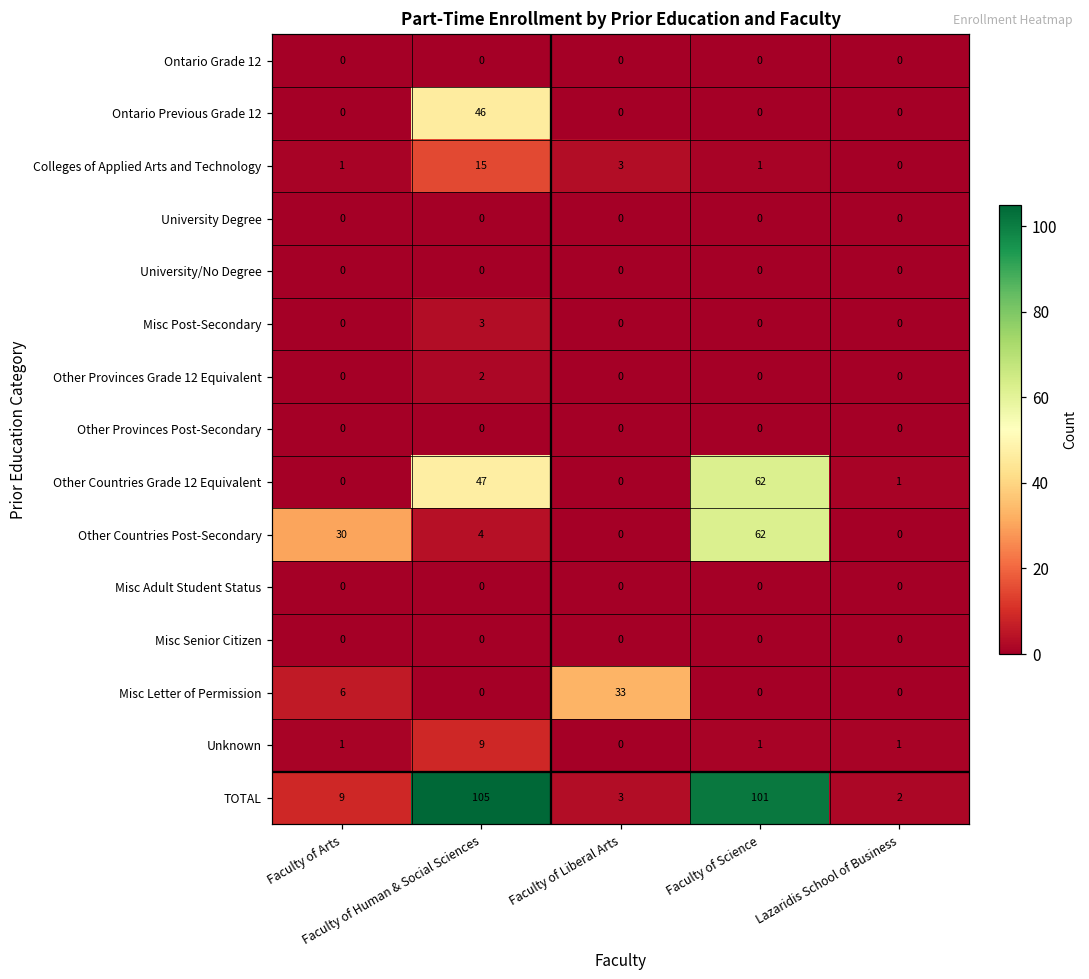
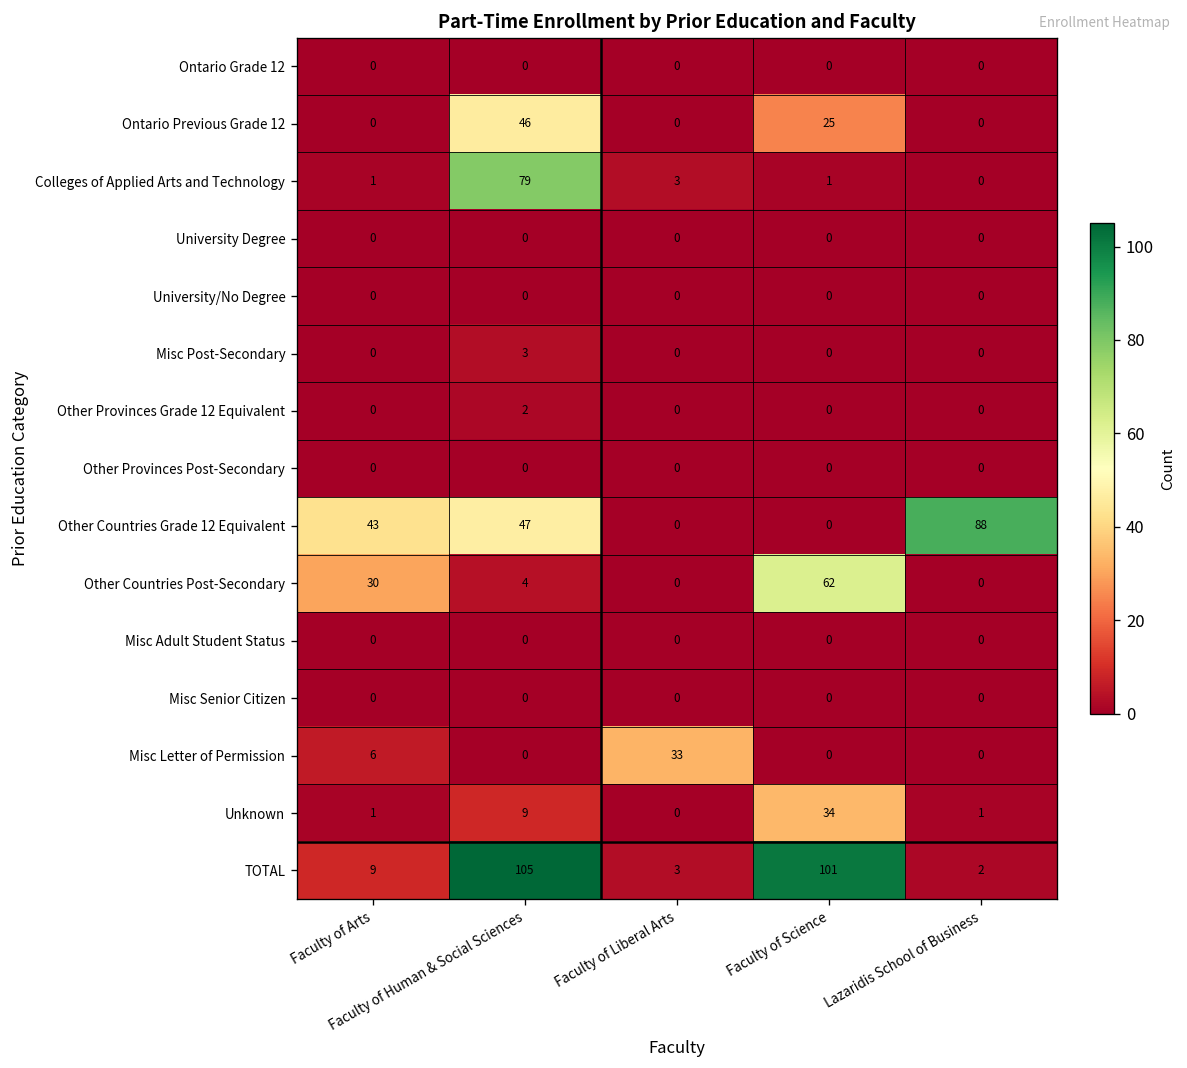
  {
    "Ontario Grade 12": {
      "Faculty of Arts": 0,
      "Faculty of Human & Social Sciences": 0,
      "Faculty of Liberal Arts": 0,
      "Faculty of Science": 0,
      "Lazaridis School of Business": 0
    },
    "Ontario Previous Grade 12": {
      "Faculty of Arts": 0,
      "Faculty of Human & Social Sciences": 46,
      "Faculty of Liberal Arts": 0,
-     "Faculty of Science": 0,
+     "Faculty of Science": 25,
      "Lazaridis School of Business": 0
    },
    "Colleges of Applied Arts and Technology": {
      "Faculty of Arts": 1,
-     "Faculty of Human & Social Sciences": 15,
+     "Faculty of Human & Social Sciences": 79,
      "Faculty of Liberal Arts": 3,
      "Faculty of Science": 1,
      "Lazaridis School of Business": 0
    },
    "University Degree": {
      "Faculty of Arts": 0,
      "Faculty of Human & Social Sciences": 0,
      "Faculty of Liberal Arts": 0,
      "Faculty of Science": 0,
      "Lazaridis School of Business": 0
    },
    "University/No Degree": {
      "Faculty of Arts": 0,
      "Faculty of Human & Social Sciences": 0,
      "Faculty of Liberal Arts": 0,
      "Faculty of Science": 0,
      "Lazaridis School of Business": 0
    },
    "Misc Post-Secondary": {
      "Faculty of Arts": 0,
      "Faculty of Human & Social Sciences": 3,
      "Faculty of Liberal Arts": 0,
      "Faculty of Science": 0,
      "Lazaridis School of Business": 0
    },
    "Other Provinces Grade 12 Equivalent": {
      "Faculty of Arts": 0,
      "Faculty of Human & Social Sciences": 2,
      "Faculty of Liberal Arts": 0,
      "Faculty of Science": 0,
      "Lazaridis School of Business": 0
    },
    "Other Provinces Post-Secondary": {
      "Faculty of Arts": 0,
      "Faculty of Human & Social Sciences": 0,
      "Faculty of Liberal Arts": 0,
      "Faculty of Science": 0,
      "Lazaridis School of Business": 0
    },
    "Other Countries Grade 12 Equivalent": {
-     "Faculty of Arts": 0,
+     "Faculty of Arts": 43,
      "Faculty of Human & Social Sciences": 47,
      "Faculty of Liberal Arts": 0,
-     "Faculty of Science": 62,
-     "Lazaridis School of Business": 1
+     "Faculty of Science": 0,
+     "Lazaridis School of Business": 88
    },
    "Other Countries Post-Secondary": {
      "Faculty of Arts": 30,
      "Faculty of Human & Social Sciences": 4,
      "Faculty of Liberal Arts": 0,
      "Faculty of Science": 62,
      "Lazaridis School of Business": 0
    },
    "Misc Adult Student Status": {
      "Faculty of Arts": 0,
      "Faculty of Human & Social Sciences": 0,
      "Faculty of Liberal Arts": 0,
      "Faculty of Science": 0,
      "Lazaridis School of Business": 0
    },
    "Misc Senior Citizen": {
      "Faculty of Arts": 0,
      "Faculty of Human & Social Sciences": 0,
      "Faculty of Liberal Arts": 0,
      "Faculty of Science": 0,
      "Lazaridis School of Business": 0
    },
    "Misc Letter of Permission": {
      "Faculty of Arts": 6,
      "Faculty of Human & Social Sciences": 0,
      "Faculty of Liberal Arts": 33,
      "Faculty of Science": 0,
      "Lazaridis School of Business": 0
    },
    "Unknown": {
      "Faculty of Arts": 1,
      "Faculty of Human & Social Sciences": 9,
      "Faculty of Liberal Arts": 0,
-     "Faculty of Science": 1,
+     "Faculty of Science": 34,
      "Lazaridis School of Business": 1
    },
    "TOTAL": {
      "Faculty of Arts": 9,
      "Faculty of Human & Social Sciences": 105,
      "Faculty of Liberal Arts": 3,
      "Faculty of Science": 101,
      "Lazaridis School of Business": 2
    }
  }
